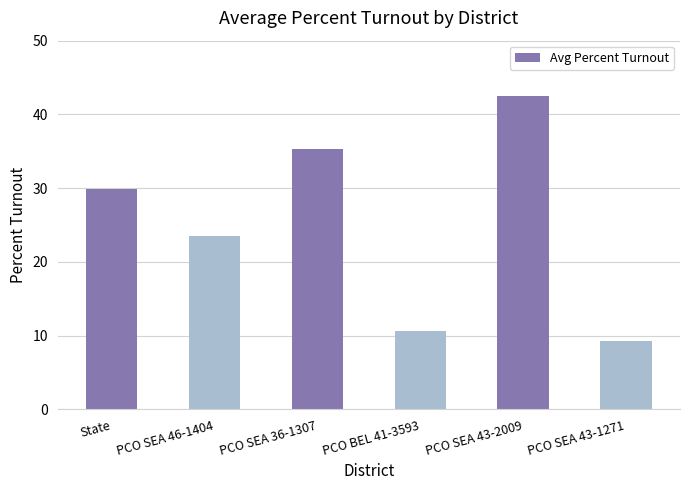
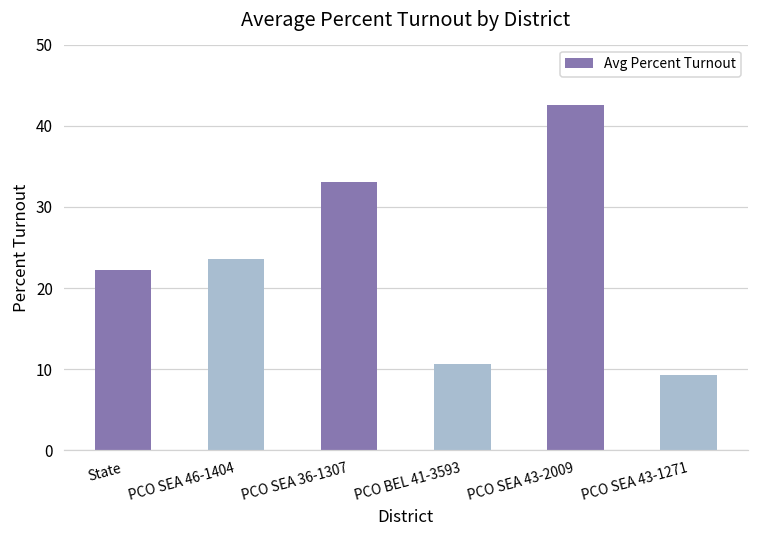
  {
-   "State": 30,
+   "State": 22,
    "PCO SEA 46-1404": 24,
-   "PCO SEA 36-1307": 35,
+   "PCO SEA 36-1307": 33,
    "PCO BEL 41-3593": 11,
    "PCO SEA 43-2009": 43,
    "PCO SEA 43-1271": 9
  }
